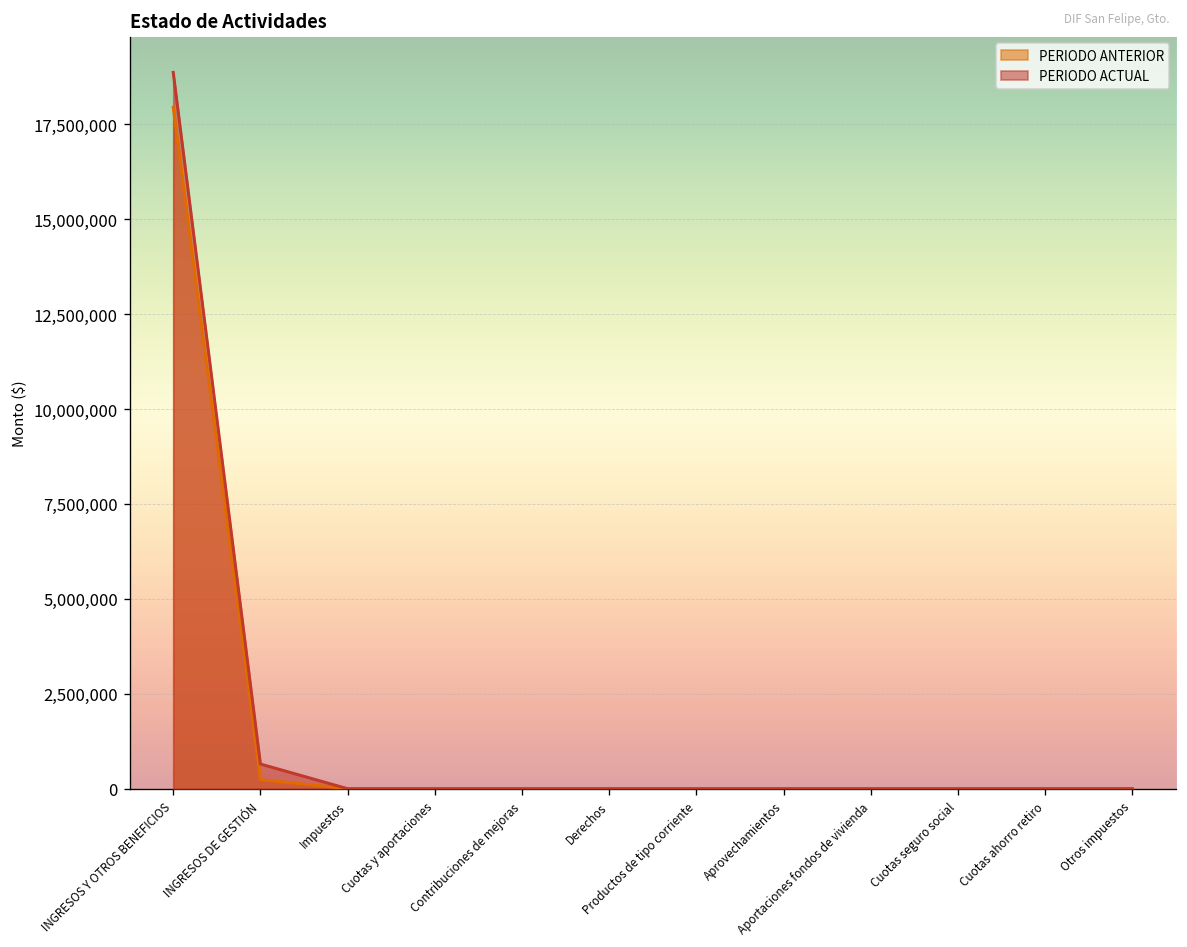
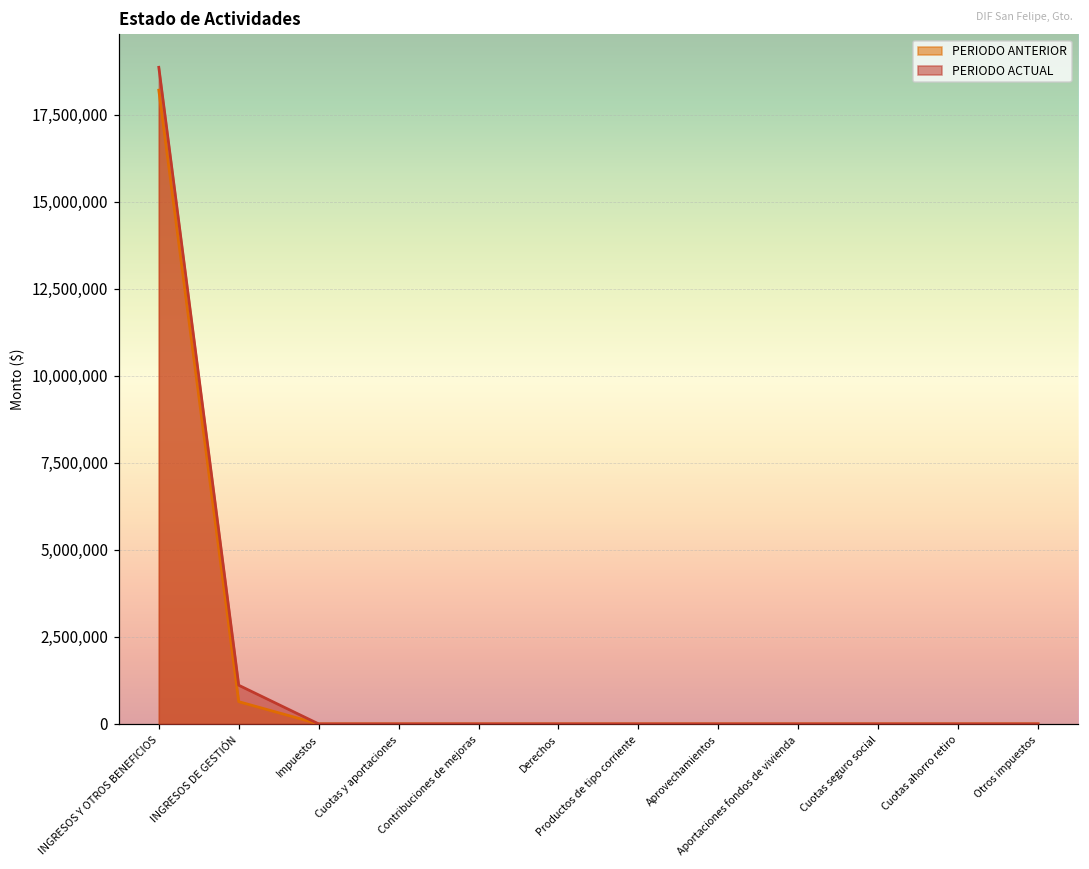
  {
    "PERIODO ANTERIOR": {
-     "INGRESOS Y OTROS BENEFICIOS": "17,900,000",
-     "INGRESOS DE GESTIÓN": "200,000"
+     "INGRESOS Y OTROS BENEFICIOS": "18,200,000",
+     "INGRESOS DE GESTIÓN": "600,000"
    },
    "PERIODO ACTUAL": {
      "INGRESOS Y OTROS BENEFICIOS": "18,900,000",
-     "INGRESOS DE GESTIÓN": "700,000"
+     "INGRESOS DE GESTIÓN": "1,100,000"
    }
  }
